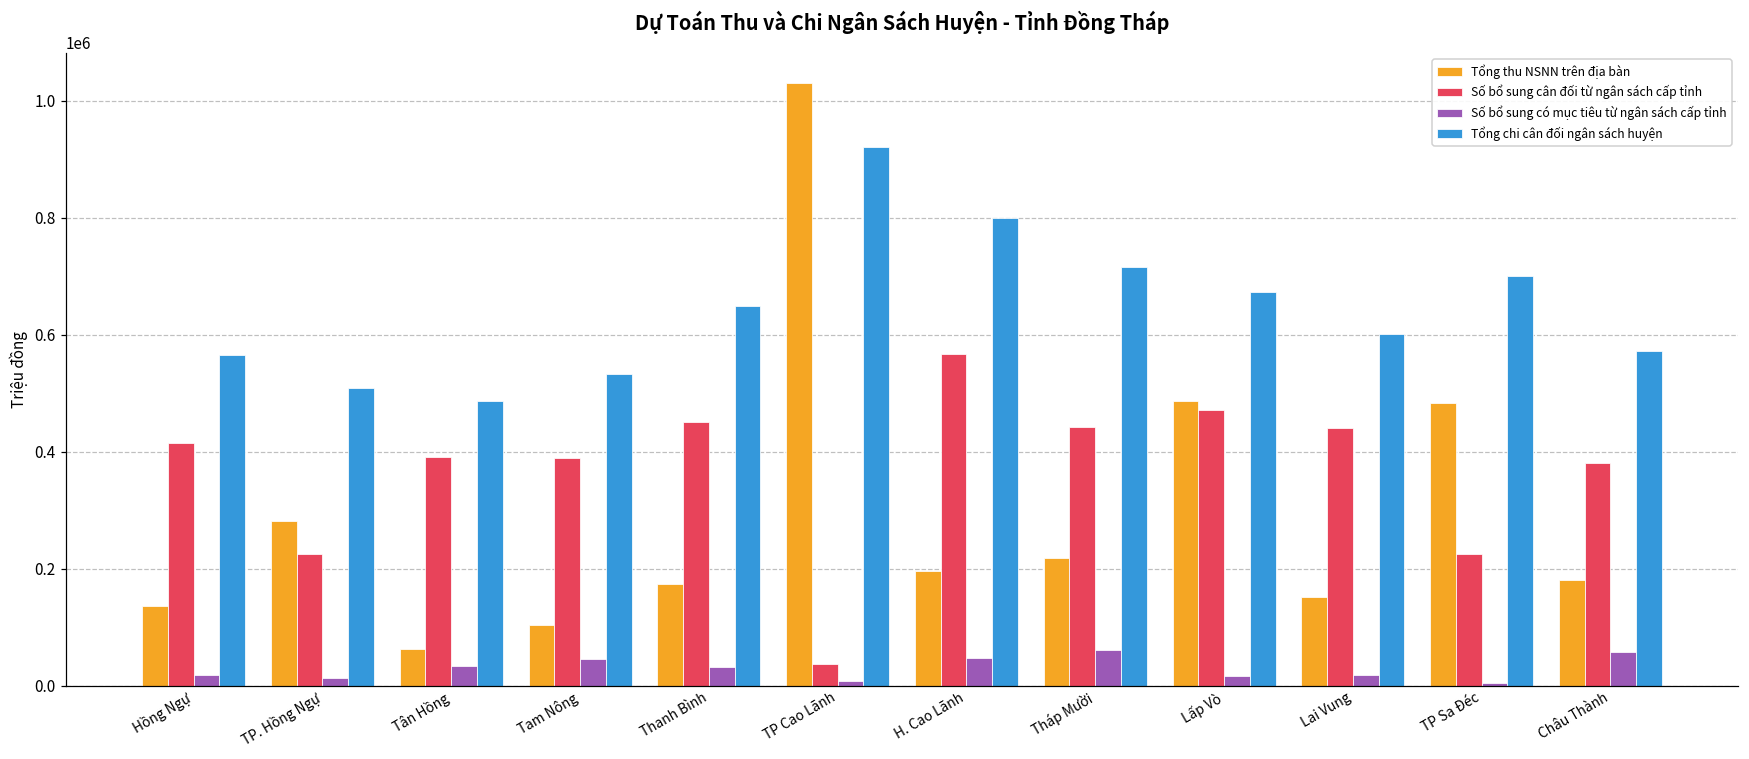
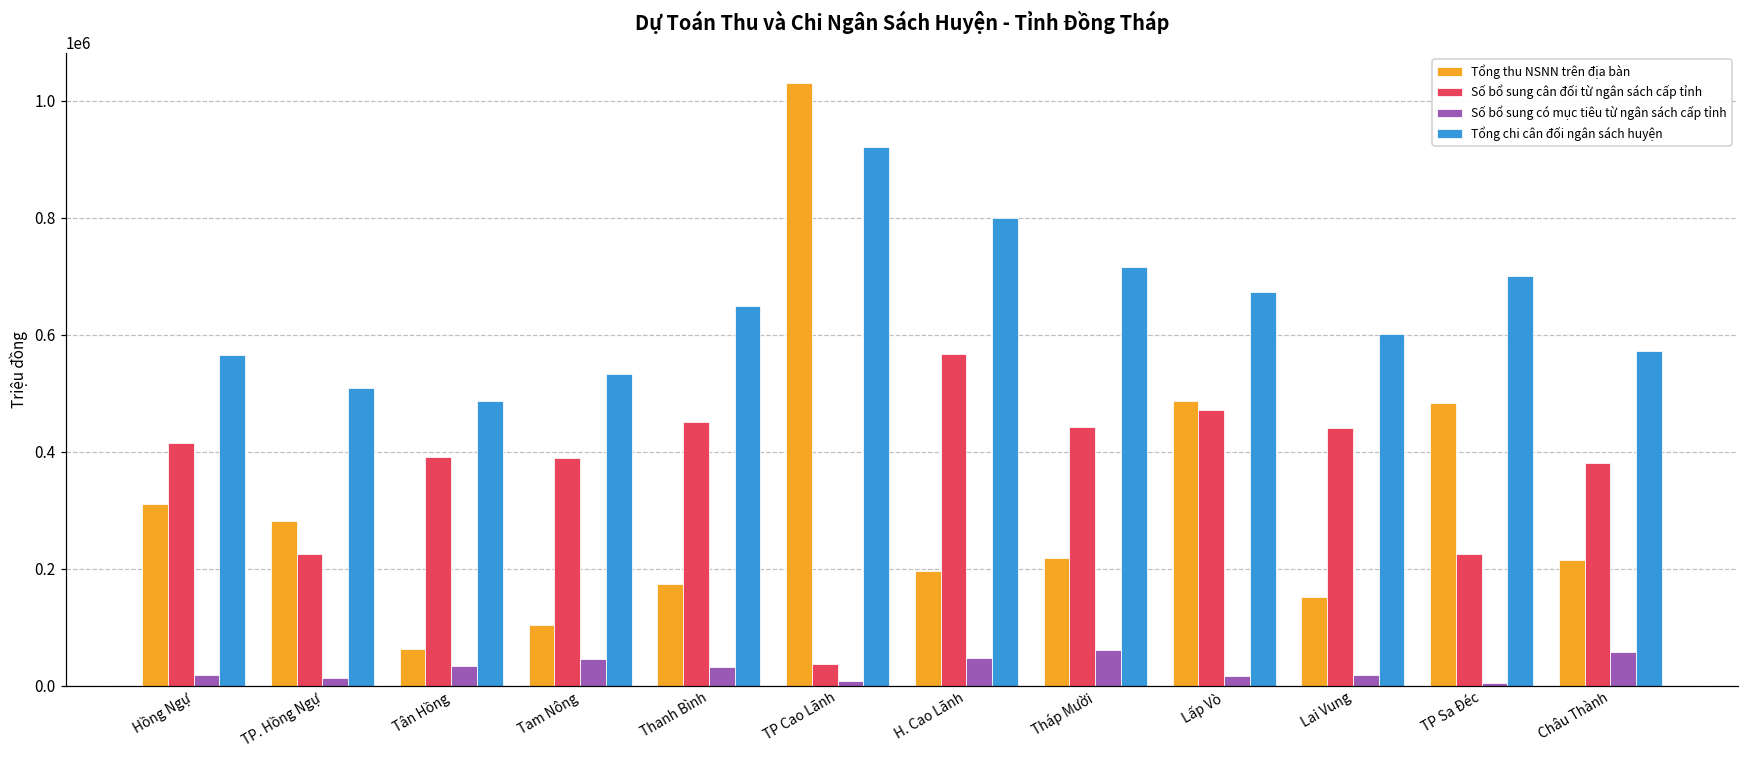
  {
    "Tổng thu NSNN trên địa bàn": {
-     "Hồng Ngự": 140000,
+     "Hồng Ngự": 310000,
      "TP. Hồng Ngự": 280000,
      "Tân Hồng": 60000,
      "Tam Nông": 100000,
      "Thanh Bình": 170000,
      "TP Cao Lãnh": 1030000,
      "H. Cao Lãnh": 200000,
      "Tháp Mười": 220000,
      "Lấp Vò": 490000,
      "Lai Vung": 150000,
      "TP Sa Đéc": 480000,
-     "Châu Thành": 180000
+     "Châu Thành": 220000
    },
    "Số bổ sung cân đối từ ngân sách cấp tỉnh": {
      "Hồng Ngự": 410000,
      "TP. Hồng Ngự": 230000,
      "Tân Hồng": 390000,
      "Tam Nông": 390000,
      "Thanh Bình": 450000,
      "TP Cao Lãnh": 40000,
      "H. Cao Lãnh": 570000,
      "Tháp Mười": 440000,
      "Lấp Vò": 470000,
      "Lai Vung": 440000,
      "TP Sa Đéc": 220000,
      "Châu Thành": 380000
    },
    "Số bổ sung có mục tiêu từ ngân sách cấp tỉnh": {
      "Hồng Ngự": 20000,
      "TP. Hồng Ngự": 10000,
      "Tân Hồng": 30000,
      "Tam Nông": 50000,
      "Thanh Bình": 30000,
      "TP Cao Lãnh": 10000,
      "H. Cao Lãnh": 50000,
      "Tháp Mười": 60000,
      "Lấp Vò": 20000,
      "Lai Vung": 20000,
      "Châu Thành": 60000
    },
    "Tổng chi cân đối ngân sách huyện": {
      "Hồng Ngự": 560000,
      "TP. Hồng Ngự": 510000,
      "Tân Hồng": 490000,
      "Tam Nông": 530000,
      "Thanh Bình": 650000,
      "TP Cao Lãnh": 920000,
      "H. Cao Lãnh": 800000,
      "Tháp Mười": 710000,
      "Lấp Vò": 670000,
      "Lai Vung": 600000,
      "TP Sa Đéc": 700000,
      "Châu Thành": 570000
    }
  }
